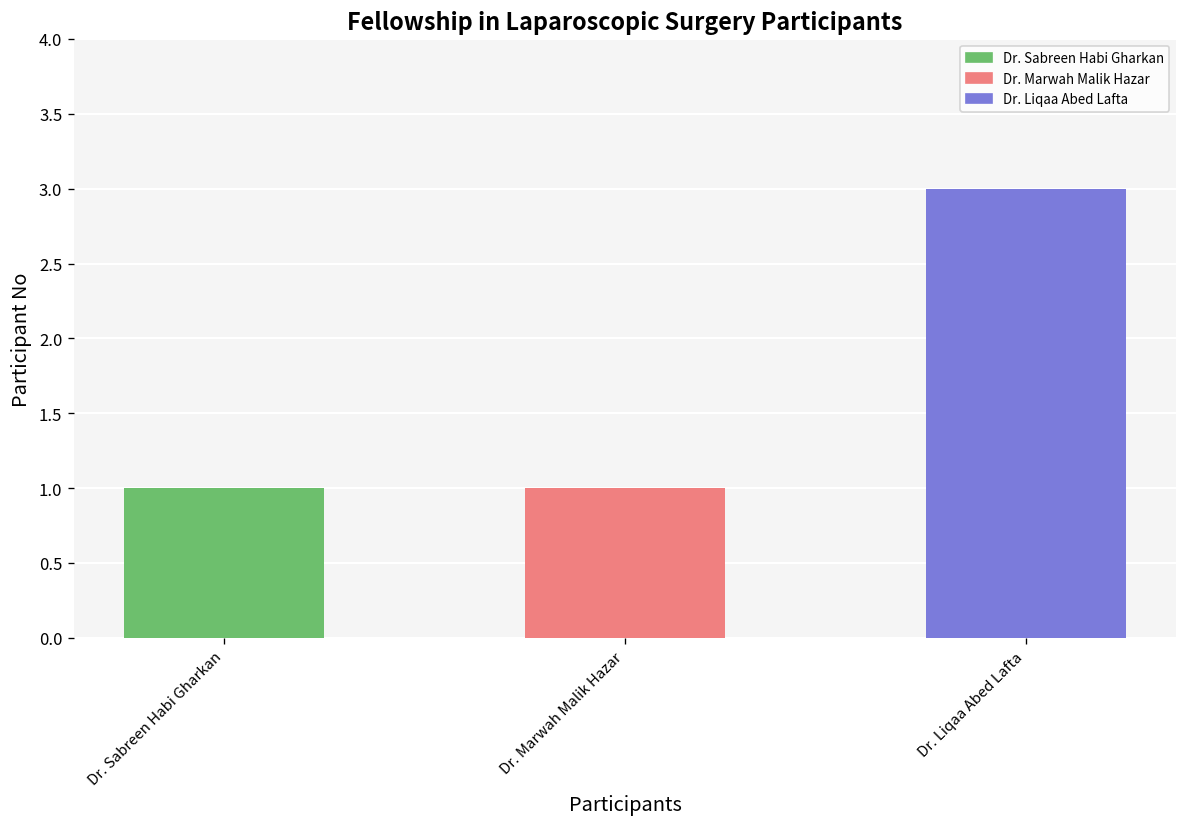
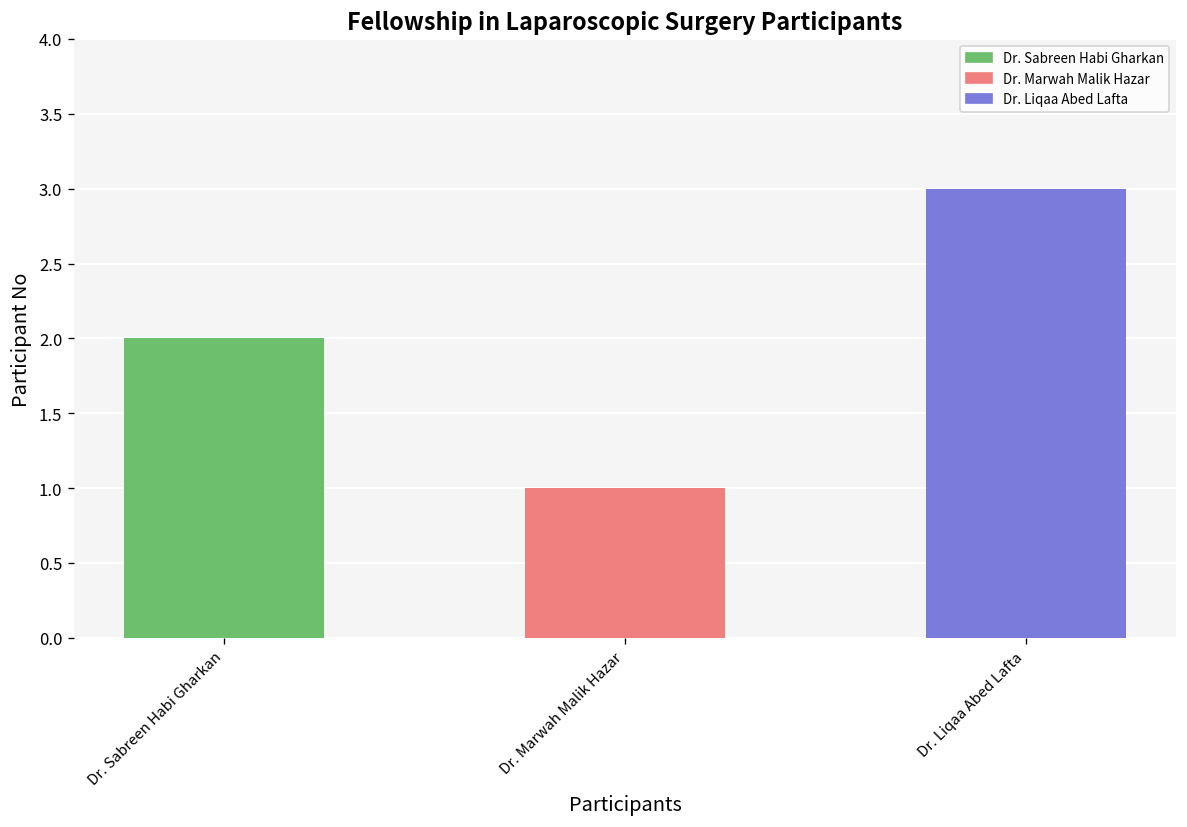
  {
-   "Dr. Sabreen Habi Gharkan": 1,
+   "Dr. Sabreen Habi Gharkan": 2,
    "Dr. Marwah Malik Hazar": 1,
    "Dr. Liqaa Abed Lafta": 3
  }
